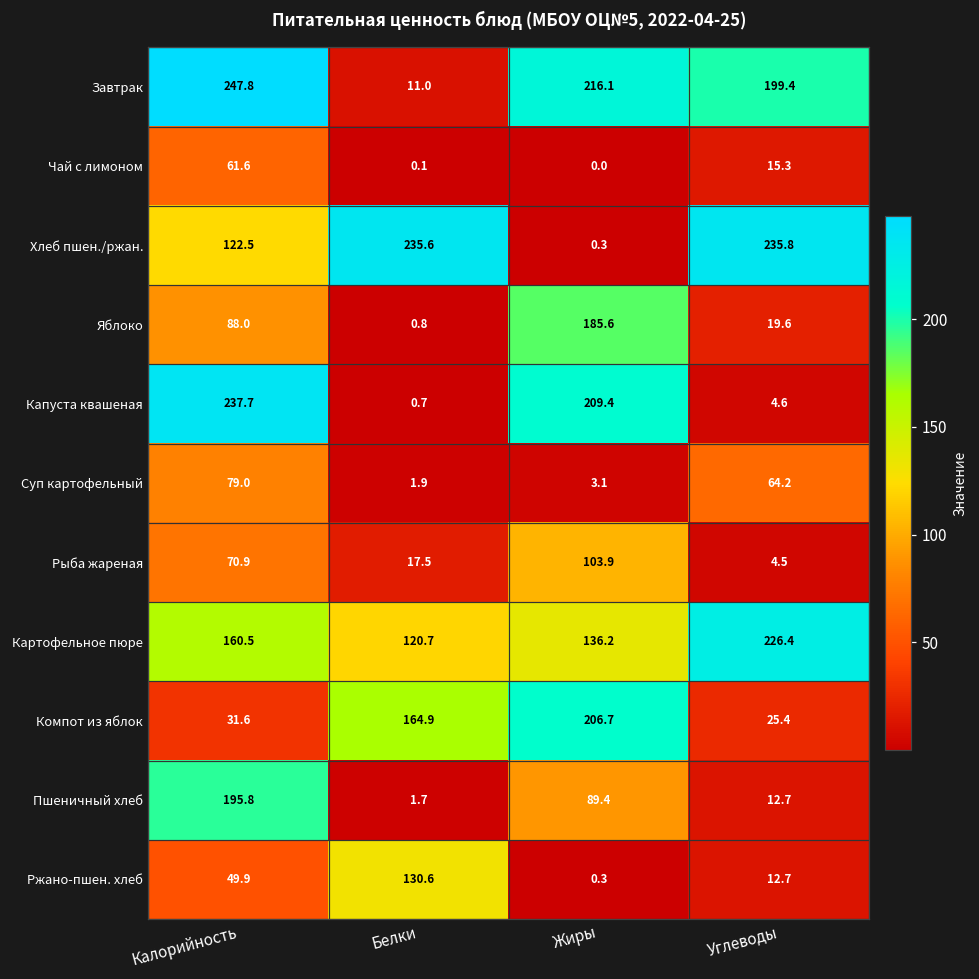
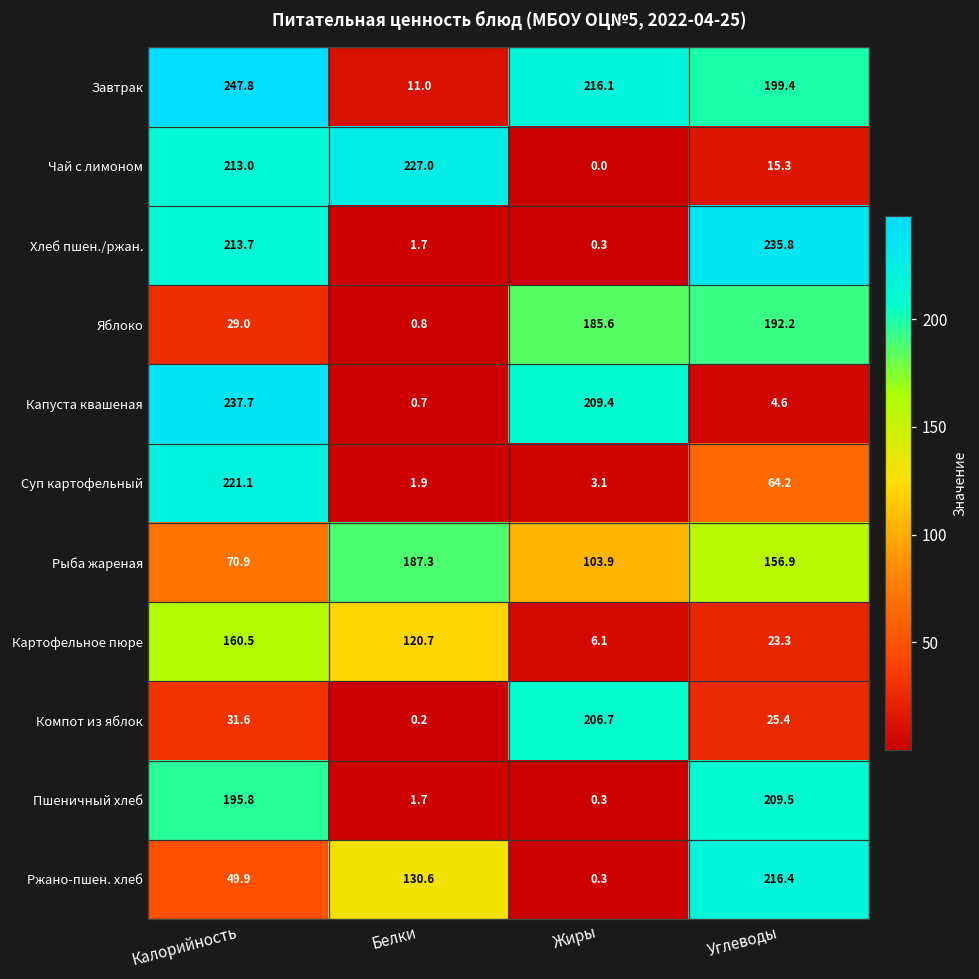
  {
    "Завтрак": {
      "Калорийность": 247.8,
      "Белки": 11.0,
      "Жиры": 216.1,
      "Углеводы": 199.4
    },
    "Чай с лимоном": {
-     "Калорийность": 61.6,
-     "Белки": 0.1,
+     "Калорийность": 213.0,
+     "Белки": 227.0,
      "Жиры": 0.0,
      "Углеводы": 15.3
    },
    "Хлеб пшен./ржан.": {
-     "Калорийность": 122.5,
-     "Белки": 235.6,
+     "Калорийность": 213.7,
+     "Белки": 1.7,
      "Жиры": 0.3,
      "Углеводы": 235.8
    },
    "Яблоко": {
-     "Калорийность": 88.0,
+     "Калорийность": 29.0,
      "Белки": 0.8,
      "Жиры": 185.6,
-     "Углеводы": 19.6
+     "Углеводы": 192.2
    },
    "Капуста квашеная": {
      "Калорийность": 237.7,
      "Белки": 0.7,
      "Жиры": 209.4,
      "Углеводы": 4.6
    },
    "Суп картофельный": {
-     "Калорийность": 79.0,
+     "Калорийность": 221.1,
      "Белки": 1.9,
      "Жиры": 3.1,
      "Углеводы": 64.2
    },
    "Рыба жареная": {
      "Калорийность": 70.9,
-     "Белки": 17.5,
+     "Белки": 187.3,
      "Жиры": 103.9,
-     "Углеводы": 4.5
+     "Углеводы": 156.9
    },
    "Картофельное пюре": {
      "Калорийность": 160.5,
      "Белки": 120.7,
-     "Жиры": 136.2,
-     "Углеводы": 226.4
+     "Жиры": 6.1,
+     "Углеводы": 23.3
    },
    "Компот из яблок": {
      "Калорийность": 31.6,
-     "Белки": 164.9,
+     "Белки": 0.2,
      "Жиры": 206.7,
      "Углеводы": 25.4
    },
    "Пшеничный хлеб": {
      "Калорийность": 195.8,
      "Белки": 1.7,
-     "Жиры": 89.4,
-     "Углеводы": 12.7
+     "Жиры": 0.3,
+     "Углеводы": 209.5
    },
    "Ржано-пшен. хлеб": {
      "Калорийность": 49.9,
      "Белки": 130.6,
      "Жиры": 0.3,
-     "Углеводы": 12.7
+     "Углеводы": 216.4
    }
  }
